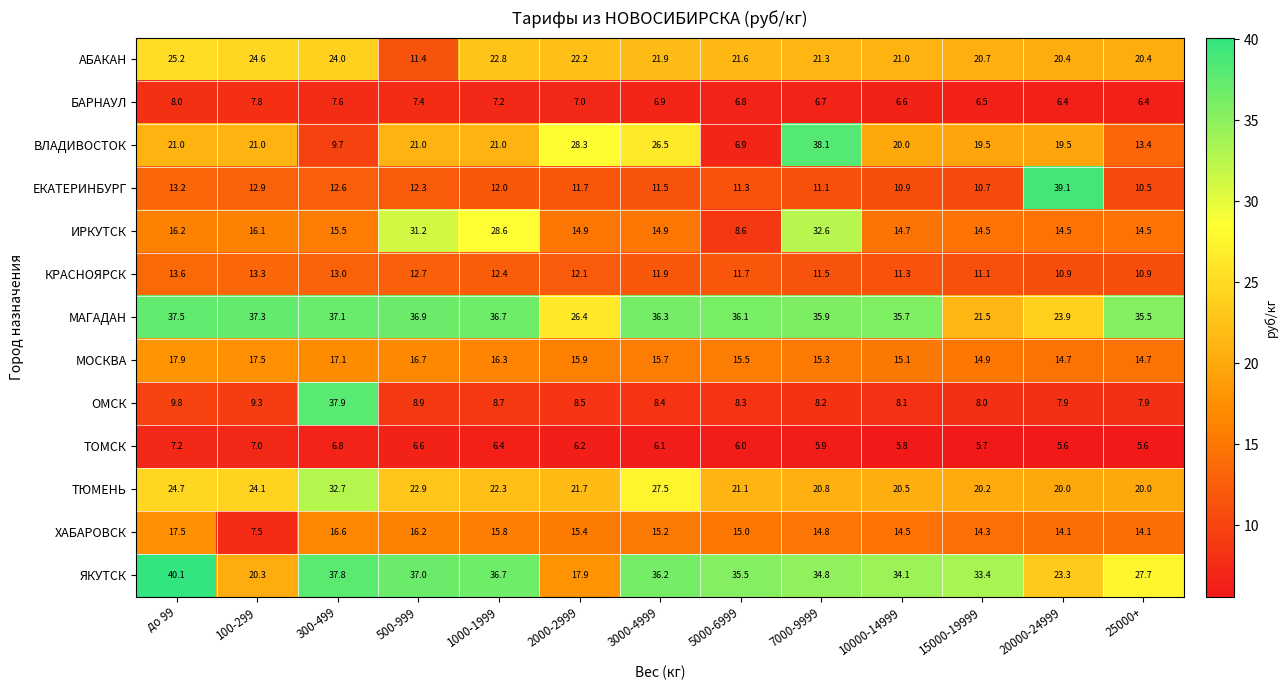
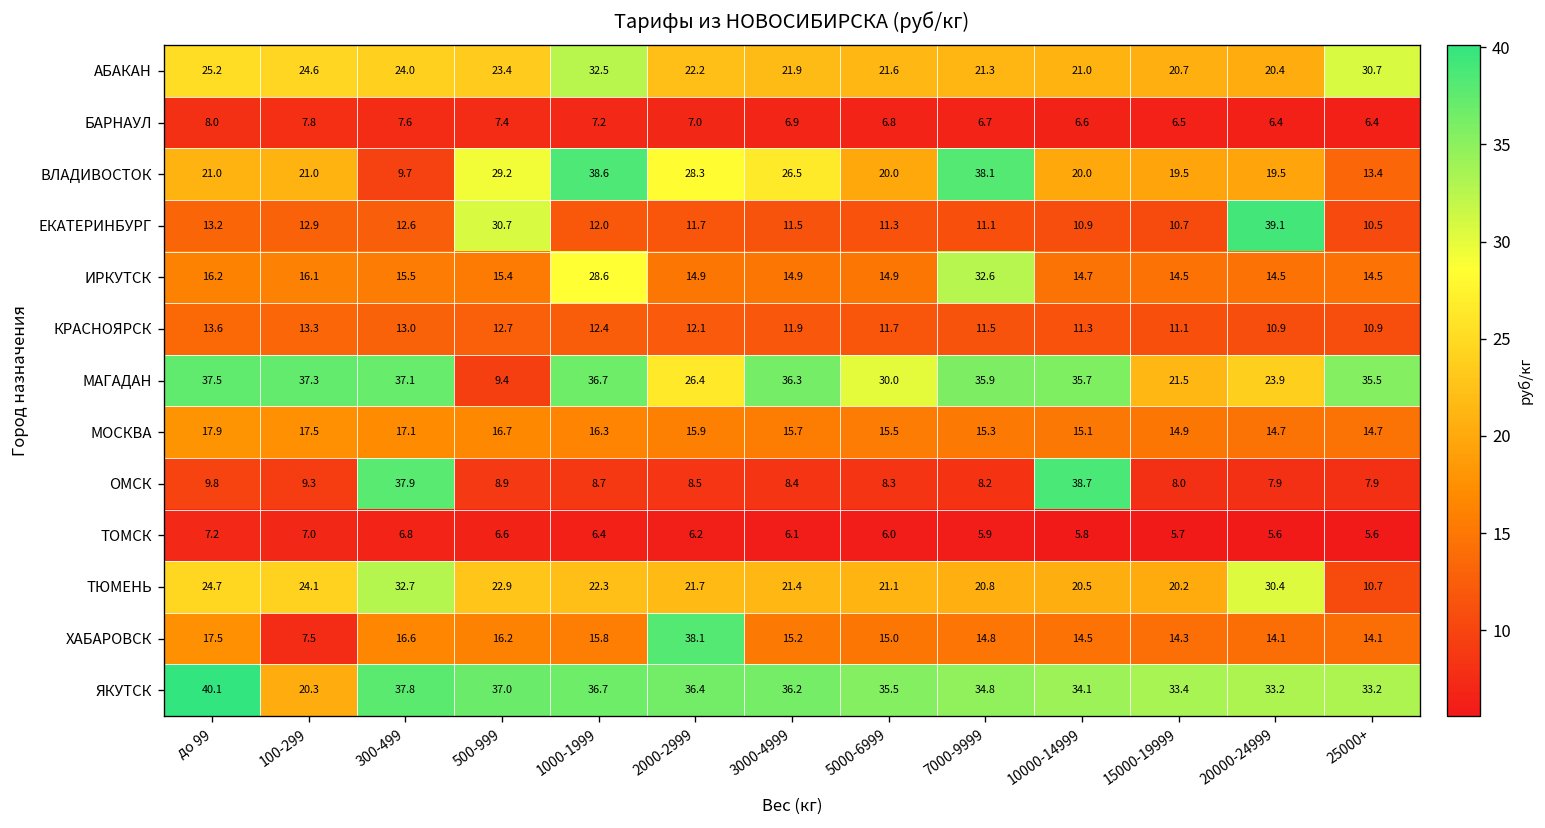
  {
    "АБАКАН": {
-     "500-999": 11.4,
-     "1000-1999": 22.8,
-     "25000+": 20.4
+     "500-999": 23.4,
+     "1000-1999": 32.5,
+     "25000+": 30.7
    },
    "ВЛАДИВОСТОК": {
-     "500-999": 21.0,
-     "1000-1999": 21.0,
-     "5000-6999": 6.9
+     "500-999": 29.2,
+     "1000-1999": 38.6,
+     "5000-6999": 20.0
    },
    "ЕКАТЕРИНБУРГ": {
-     "500-999": 12.3
+     "500-999": 30.7
    },
    "ИРКУТСК": {
-     "500-999": 31.2,
-     "5000-6999": 8.6
+     "500-999": 15.4,
+     "5000-6999": 14.9
    },
    "МАГАДАН": {
-     "500-999": 36.9,
-     "5000-6999": 36.1
+     "500-999": 9.4,
+     "5000-6999": 30.0
    },
    "ОМСК": {
-     "10000-14999": 8.1
+     "10000-14999": 38.7
    },
    "ТЮМЕНЬ": {
-     "3000-4999": 27.5,
-     "20000-24999": 20.0,
-     "25000+": 20.0
+     "3000-4999": 21.4,
+     "20000-24999": 30.4,
+     "25000+": 10.7
    },
    "ХАБАРОВСК": {
-     "2000-2999": 15.4
+     "2000-2999": 38.1
    },
    "ЯКУТСК": {
-     "2000-2999": 17.9,
-     "20000-24999": 23.3,
-     "25000+": 27.7
+     "2000-2999": 36.4,
+     "20000-24999": 33.2,
+     "25000+": 33.2
    }
  }
